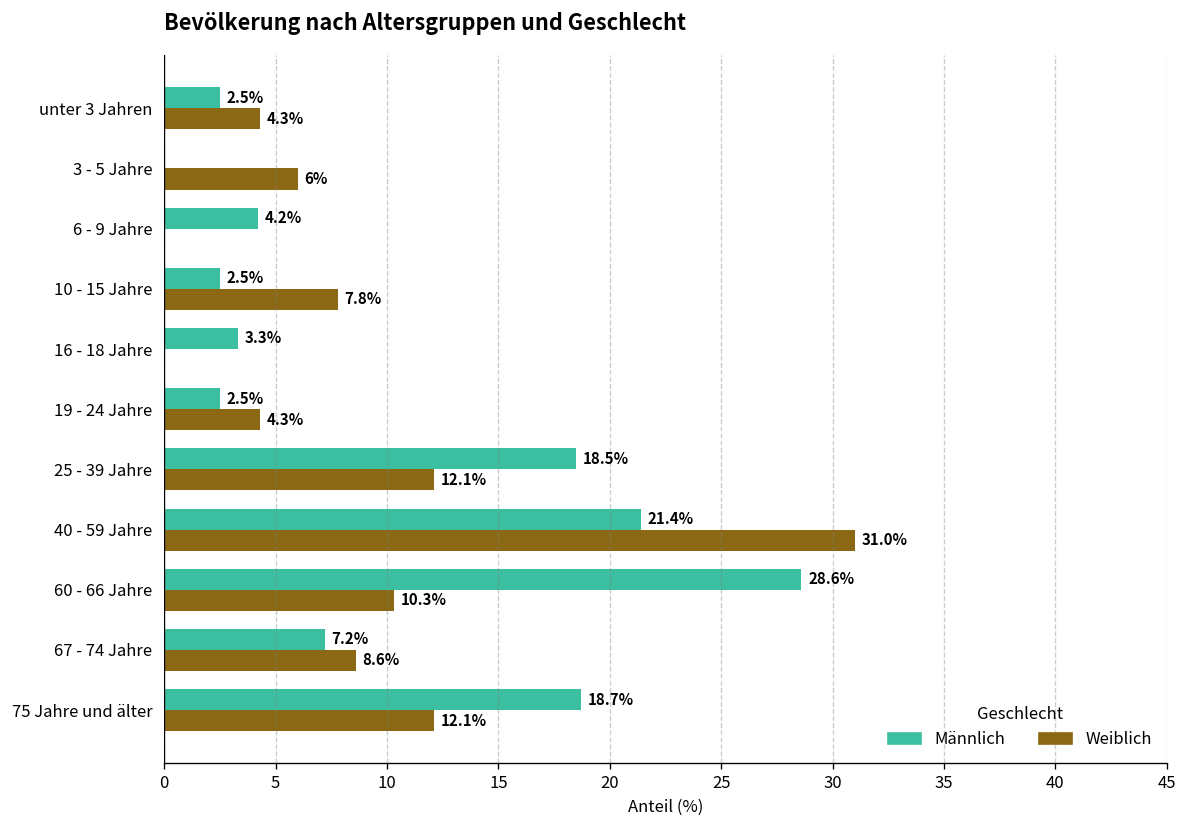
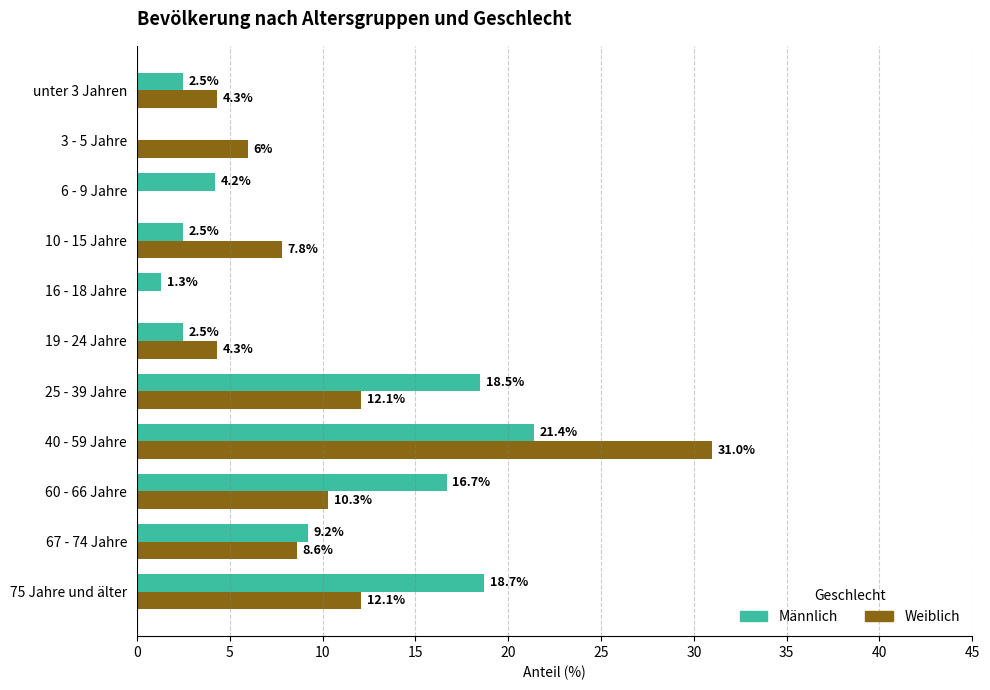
  {
    "Männlich": {
      "unter 3 Jahren": "2.5%",
      "6 - 9 Jahre": "4.2%",
      "10 - 15 Jahre": "2.5%",
-     "16 - 18 Jahre": "3.3%",
+     "16 - 18 Jahre": "1.3%",
      "19 - 24 Jahre": "2.5%",
      "25 - 39 Jahre": "18.5%",
      "40 - 59 Jahre": "21.4%",
-     "60 - 66 Jahre": "28.6%",
-     "67 - 74 Jahre": "7.2%",
+     "60 - 66 Jahre": "16.7%",
+     "67 - 74 Jahre": "9.2%",
      "75 Jahre und älter": "18.7%"
    },
    "Weiblich": {
      "unter 3 Jahren": "4.3%",
      "3 - 5 Jahre": "6%",
      "10 - 15 Jahre": "7.8%",
      "19 - 24 Jahre": "4.3%",
      "25 - 39 Jahre": "12.1%",
      "40 - 59 Jahre": "31.0%",
      "60 - 66 Jahre": "10.3%",
      "67 - 74 Jahre": "8.6%",
      "75 Jahre und älter": "12.1%"
    }
  }
